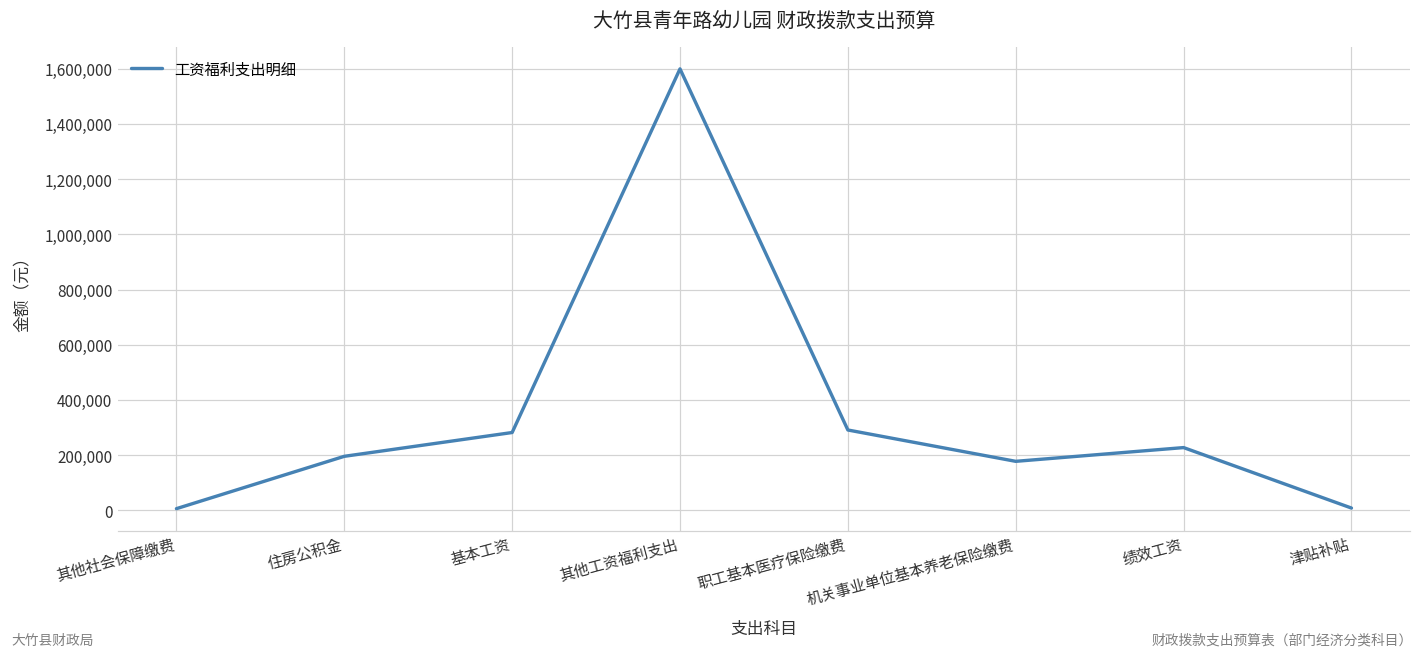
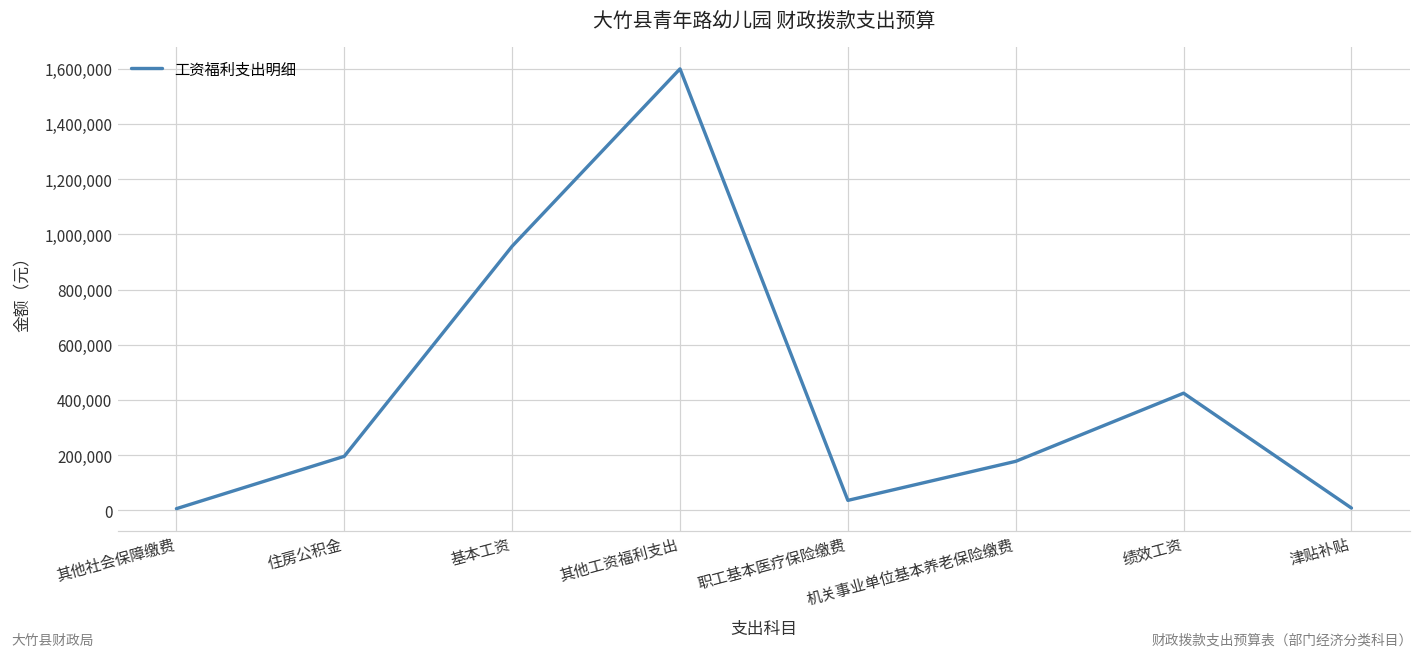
  {
    "其他社会保障缴费": "10,000",
    "住房公积金": "200,000",
-   "基本工资": "280,000",
+   "基本工资": "960,000",
    "其他工资福利支出": "1,600,000",
-   "职工基本医疗保险缴费": "290,000",
+   "职工基本医疗保险缴费": "40,000",
    "机关事业单位基本养老保险缴费": "180,000",
-   "绩效工资": "230,000",
+   "绩效工资": "420,000",
    "津贴补贴": "10,000"
  }
